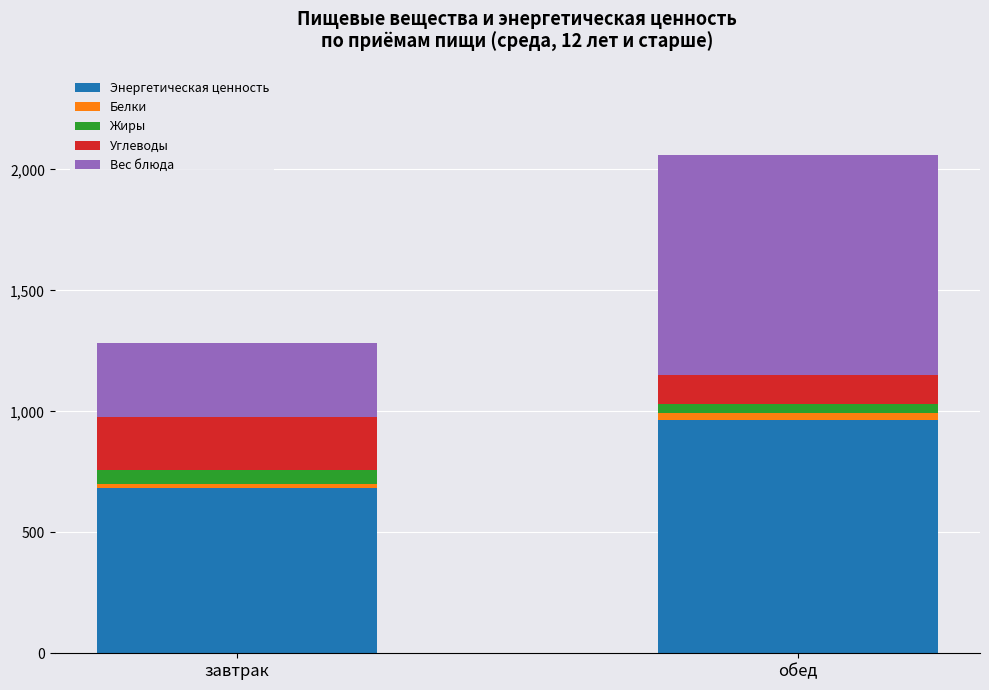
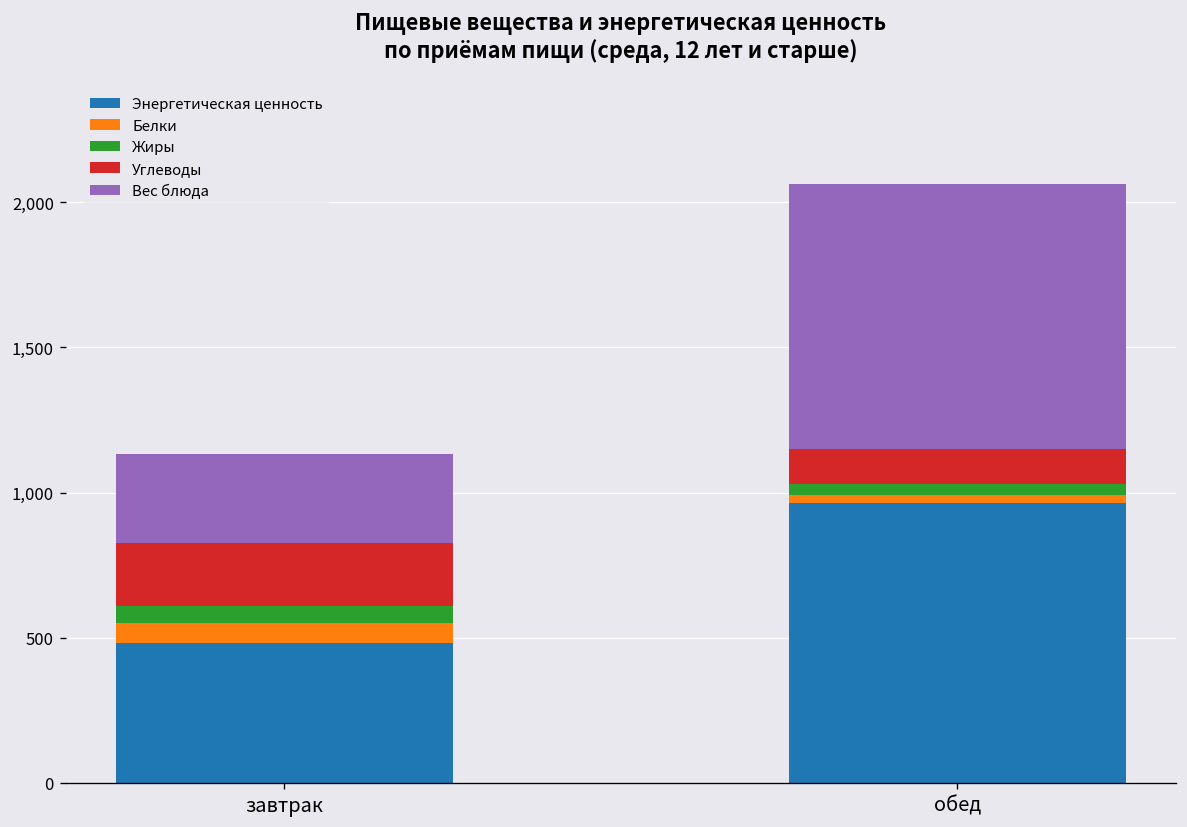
  {
    "Энергетическая ценность": {
-     "завтрак": 680,
+     "завтрак": 480,
      "обед": 960
    },
    "Белки": {
-     "завтрак": 20,
+     "завтрак": 70,
      "обед": 30
    },
    "Жиры": {
      "завтрак": 60,
      "обед": 40
    },
    "Углеводы": {
      "завтрак": 220,
      "обед": 120
    },
    "Вес блюда": {
      "завтрак": 310,
      "обед": 910
    }
  }
